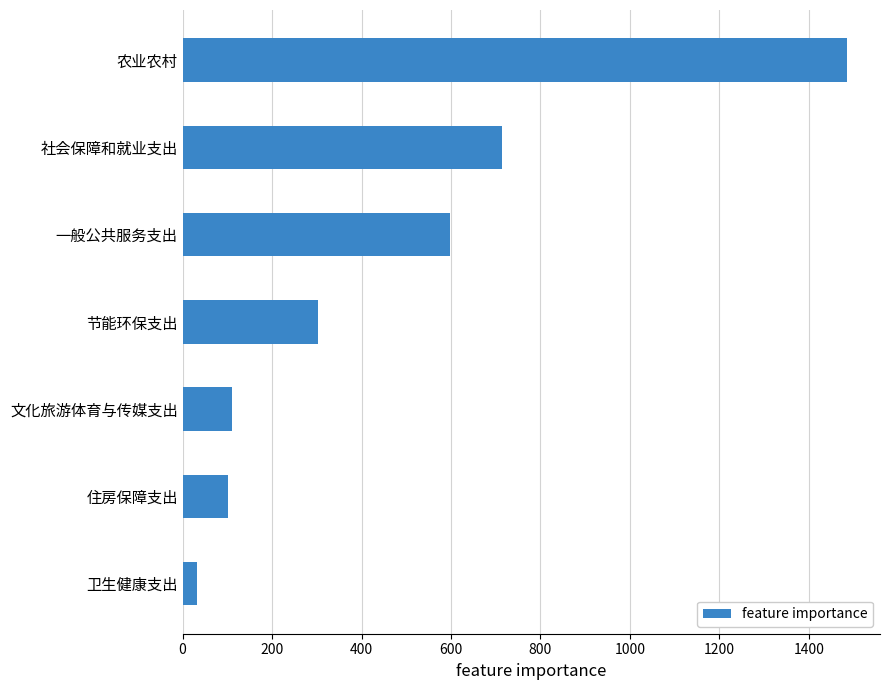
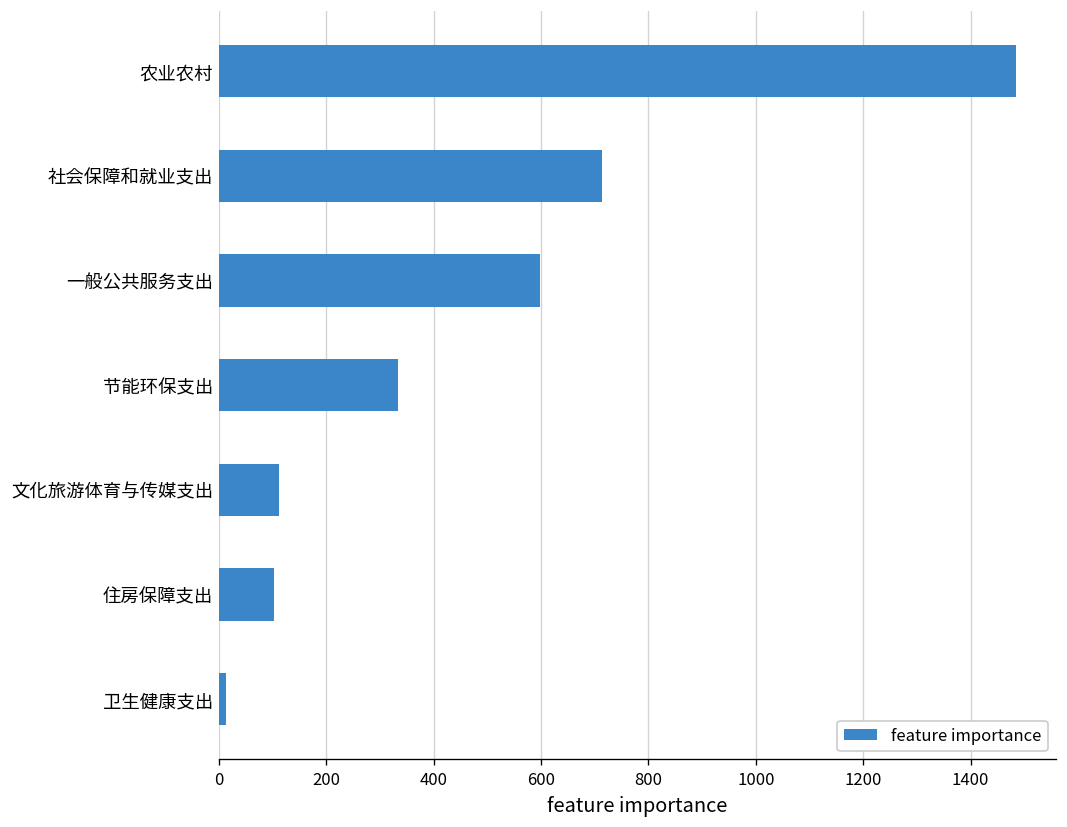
  {
    "农业农村": 1490,
    "社会保障和就业支出": 710,
    "一般公共服务支出": 600,
-   "节能环保支出": 300,
+   "节能环保支出": 330,
    "文化旅游体育与传媒支出": 110,
    "住房保障支出": 100,
-   "卫生健康支出": 30
+   "卫生健康支出": 10
  }
